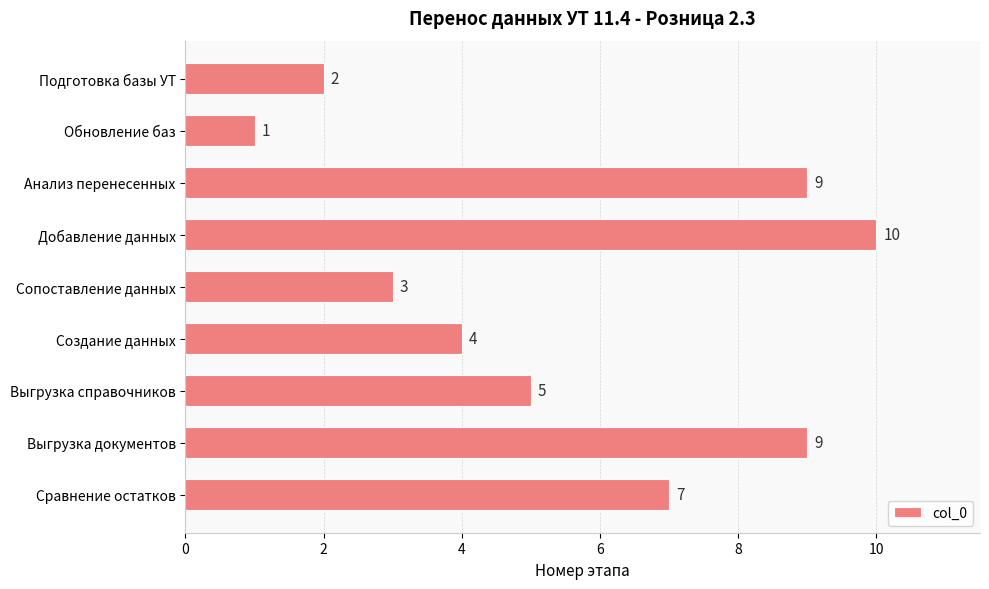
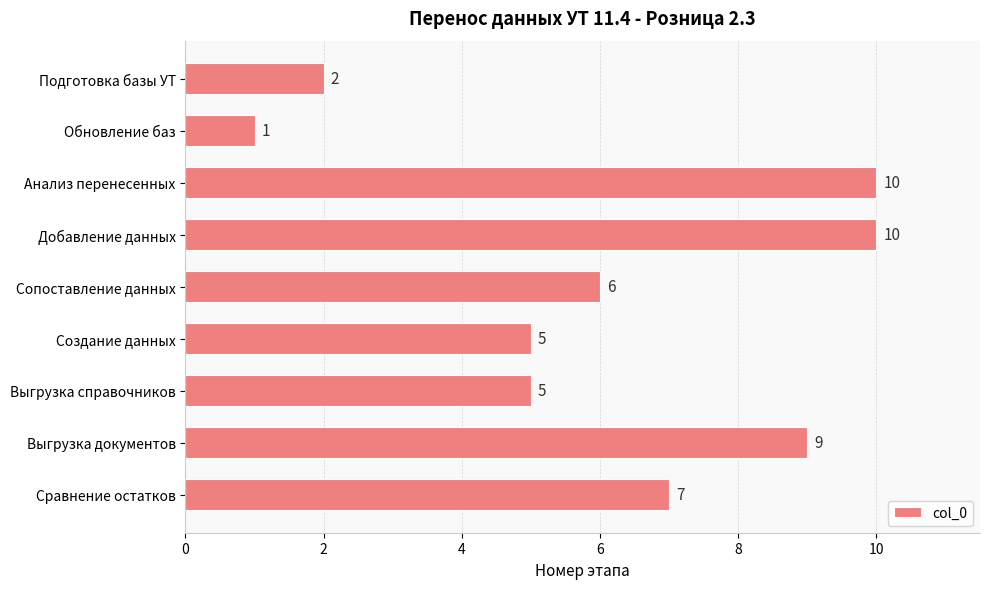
  {
    "Подготовка базы УТ": 2,
    "Обновление баз": 1,
-   "Анализ перенесенных": 9,
+   "Анализ перенесенных": 10,
    "Добавление данных": 10,
-   "Сопоставление данных": 3,
-   "Создание данных": 4,
+   "Сопоставление данных": 6,
+   "Создание данных": 5,
    "Выгрузка справочников": 5,
    "Выгрузка документов": 9,
    "Сравнение остатков": 7
  }
